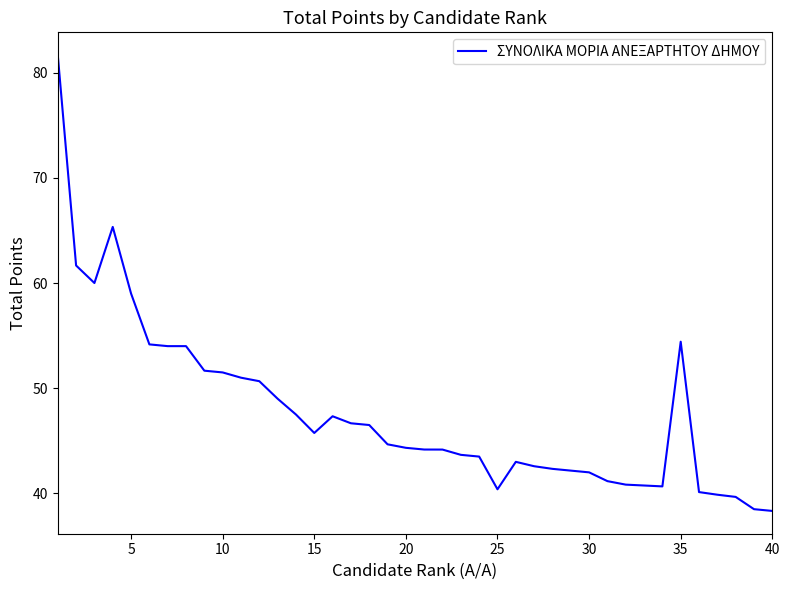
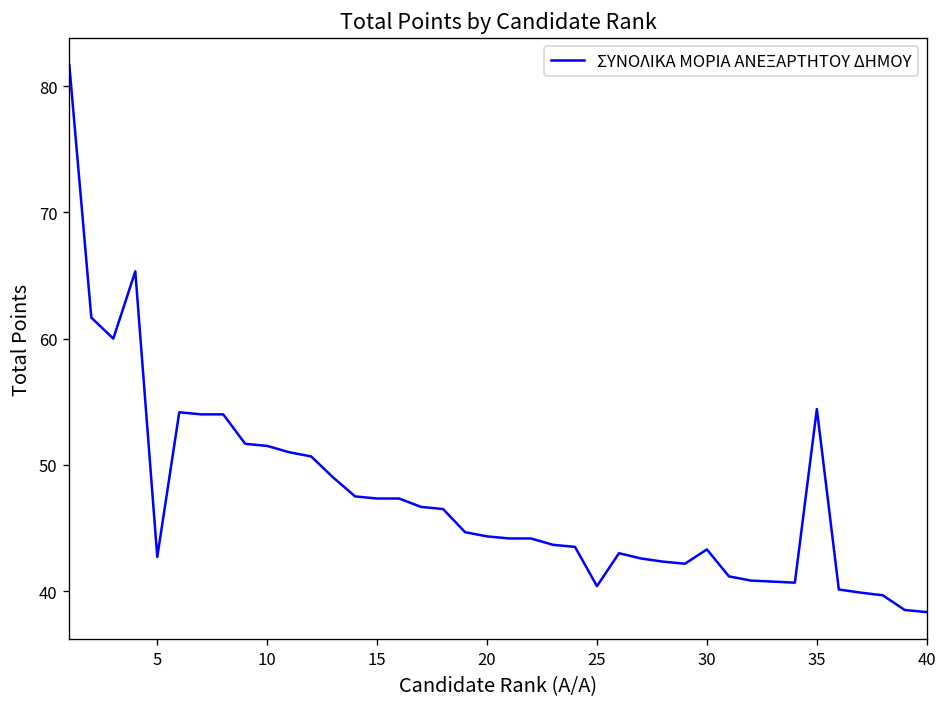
  {
-   "5": 59.0,
+   "5": 42.7,
    "10": 51.5,
-   "15": 45.7,
+   "15": 47.3,
    "20": 44.3,
    "25": 40.4,
-   "30": 42.0,
+   "30": 43.3,
    "35": 54.4,
    "40": 38.3
  }
